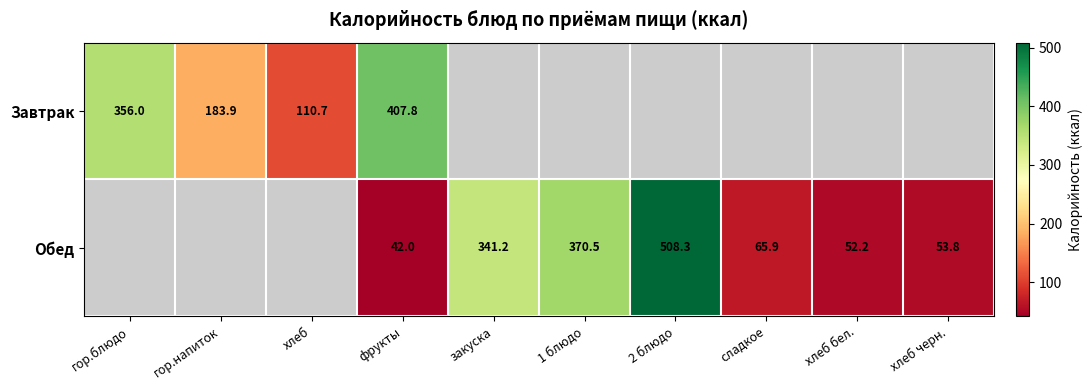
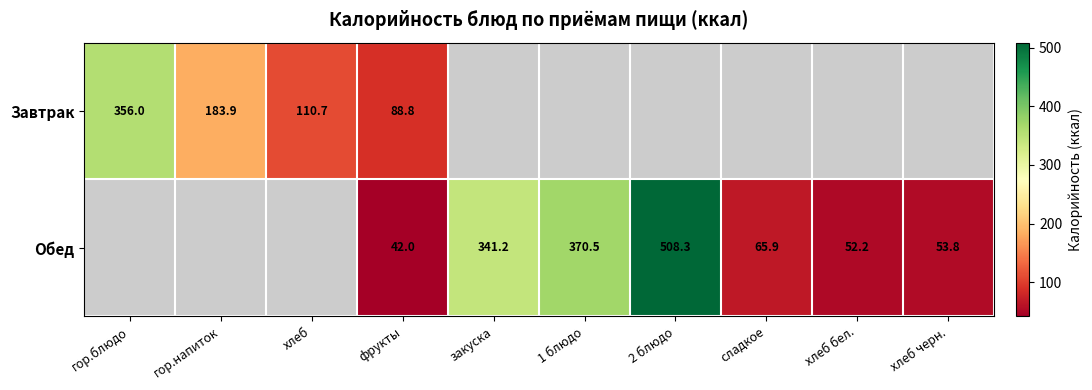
  {
    "Завтрак": {
      "гор.блюдо": 356.0,
      "гор.напиток": 183.9,
      "хлеб": 110.7,
-     "фрукты": 407.8
+     "фрукты": 88.8
    },
    "Обед": {
      "фрукты": 42.0,
      "закуска": 341.2,
      "1 блюдо": 370.5,
      "2 блюдо": 508.3,
      "сладкое": 65.9,
      "хлеб бел.": 52.2,
      "хлеб черн.": 53.8
    }
  }
